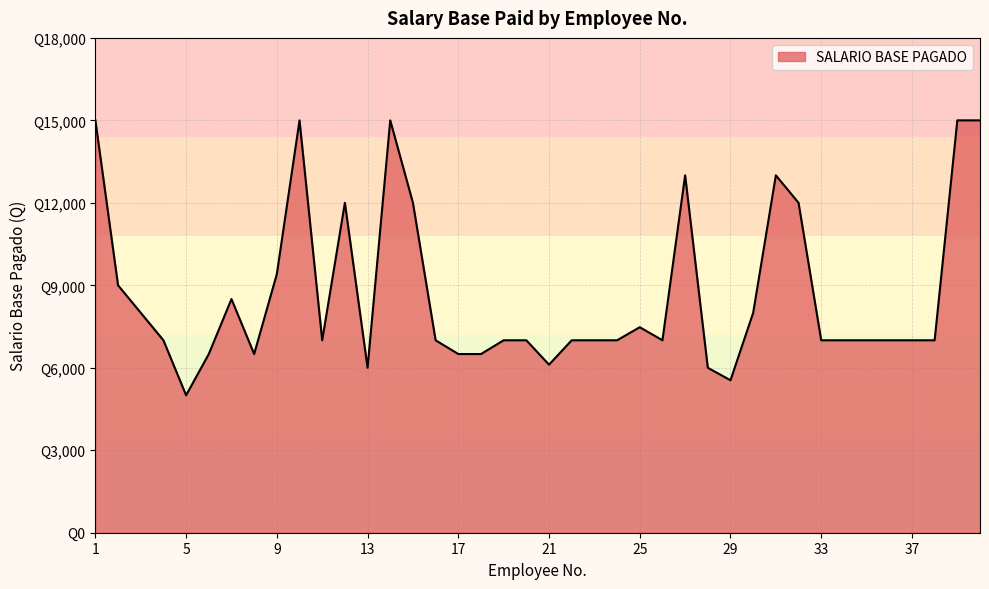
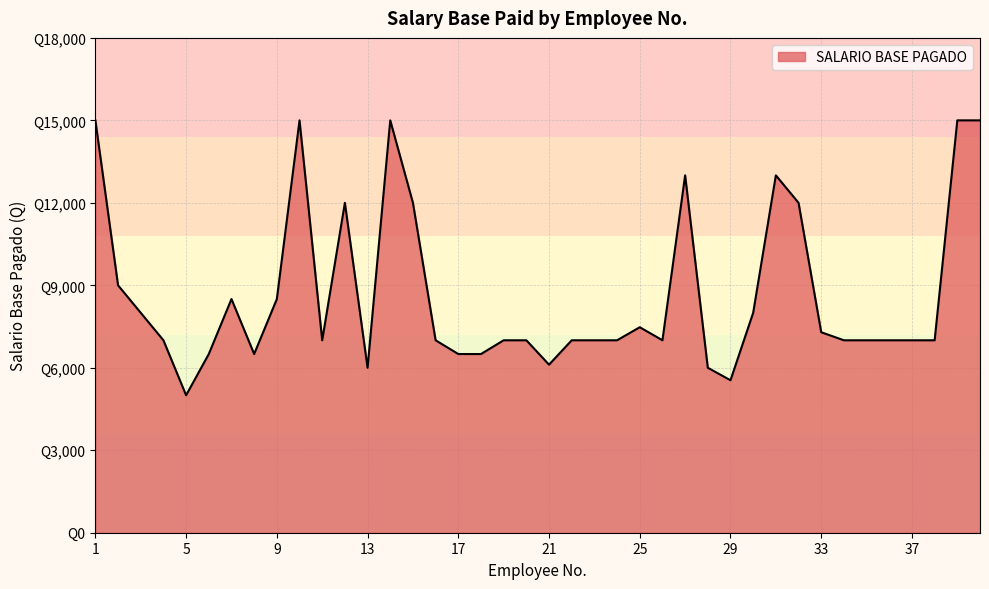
  {
    "1": "Q15,000",
    "5": "Q5,000",
-   "9": "Q9,400",
+   "9": "Q8,500",
    "13": "Q6,000",
    "17": "Q6,500",
    "21": "Q6,100",
    "25": "Q7,500",
    "29": "Q5,500",
-   "33": "Q7,000",
+   "33": "Q7,300",
    "37": "Q7,000"
  }
